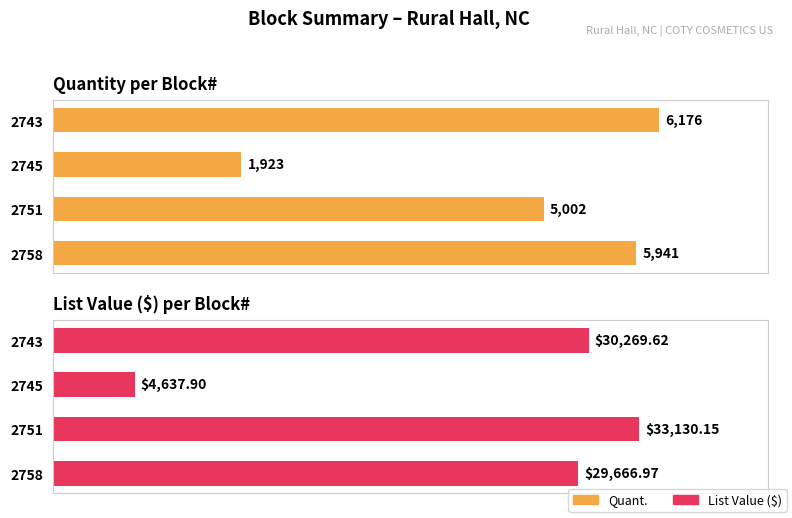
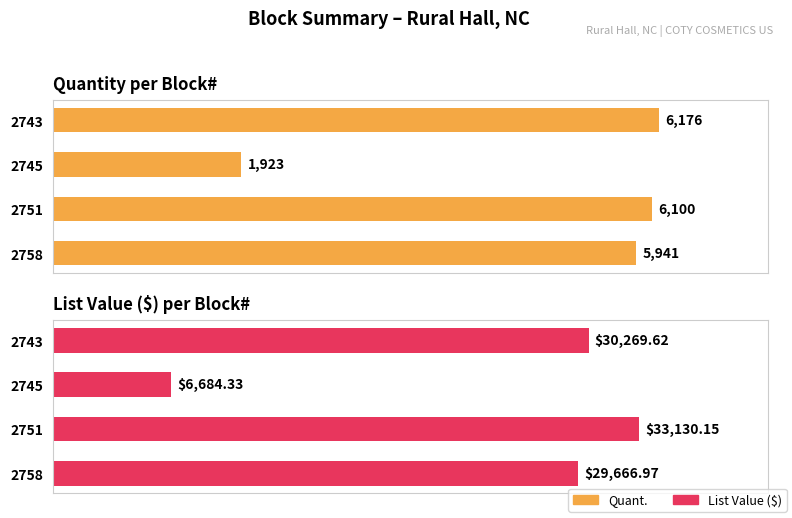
  {
    "Quantity per Block#": {
      "2743": "6,176",
      "2745": "1,923",
-     "2751": "5,002",
+     "2751": "6,100",
      "2758": "5,941"
    },
    "List Value ($) per Block#": {
      "2743": "$30,269.62",
-     "2745": "$4,637.90",
+     "2745": "$6,684.33",
      "2751": "$33,130.15",
      "2758": "$29,666.97"
    }
  }
